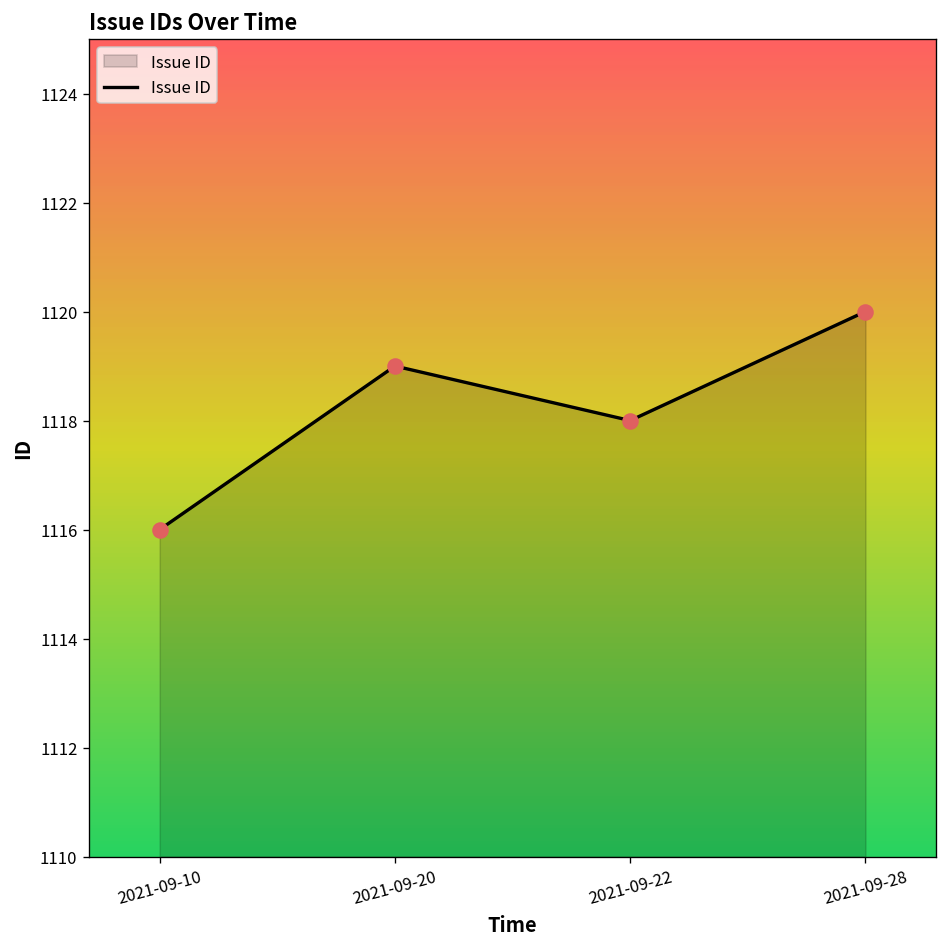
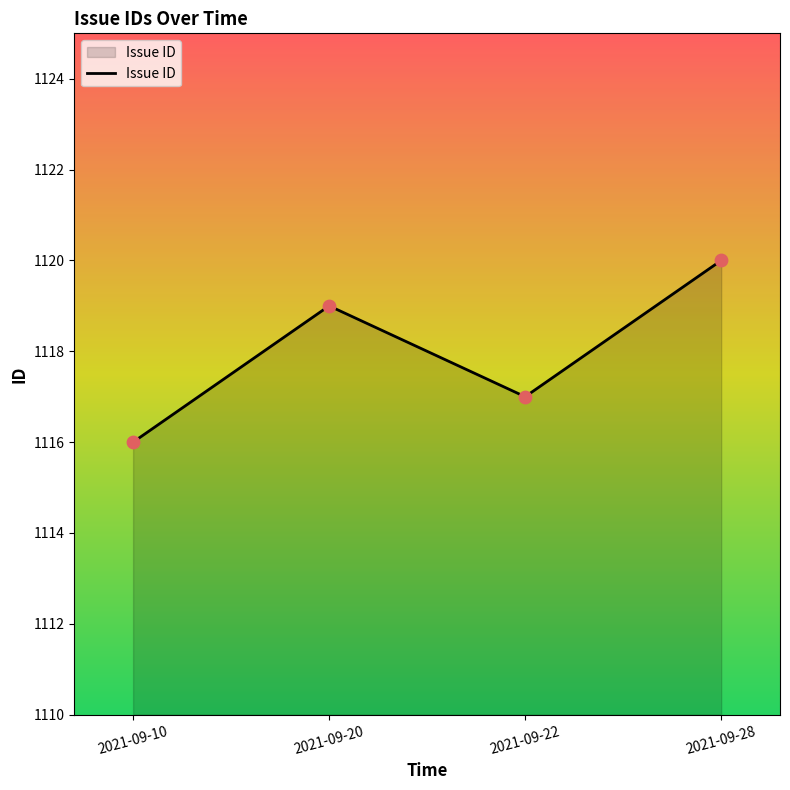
  {
    "2021-09-10": 1116,
    "2021-09-20": 1119,
-   "2021-09-22": 1118,
+   "2021-09-22": 1117,
    "2021-09-28": 1120
  }
